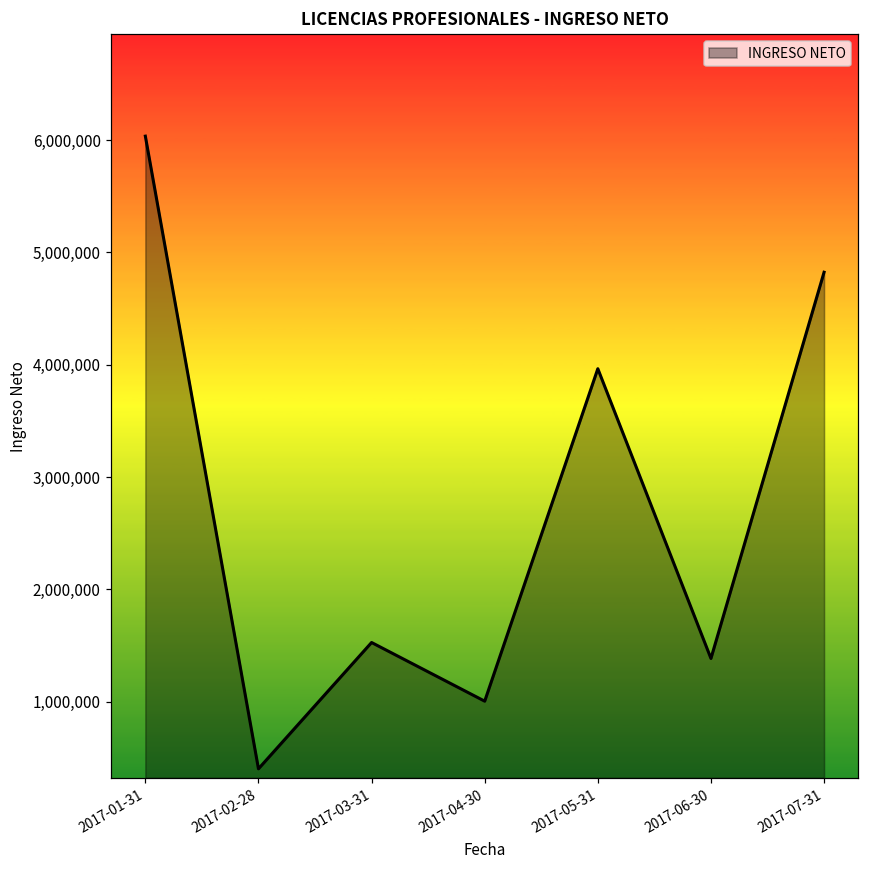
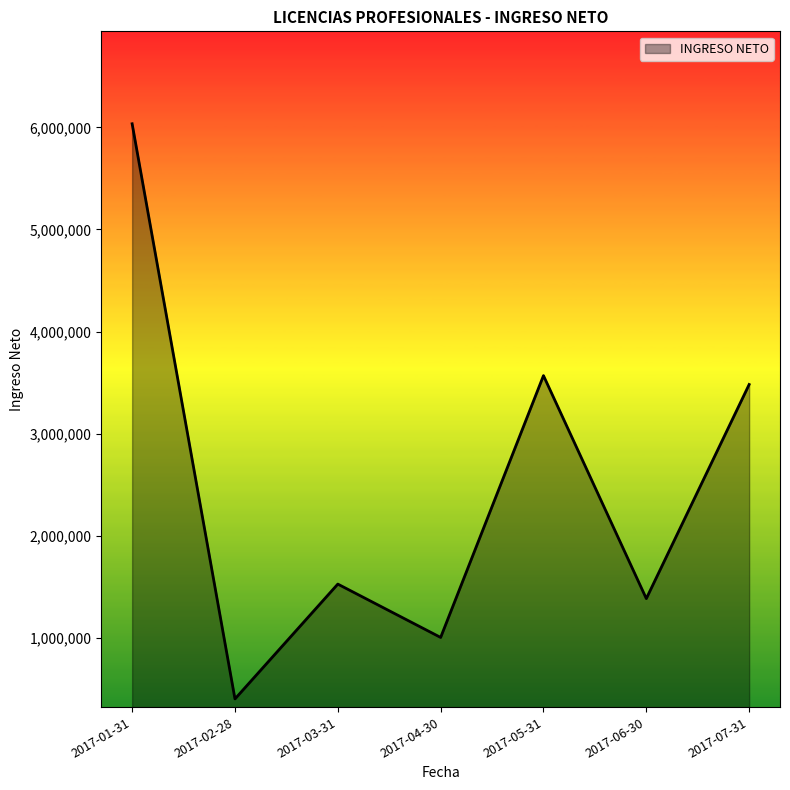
  {
    "2017-01-31": "6,040,000",
    "2017-02-28": "400,000",
    "2017-03-31": "1,530,000",
    "2017-04-30": "1,010,000",
-   "2017-05-31": "3,960,000",
+   "2017-05-31": "3,570,000",
    "2017-06-30": "1,390,000",
-   "2017-07-31": "4,820,000"
+   "2017-07-31": "3,480,000"
  }
